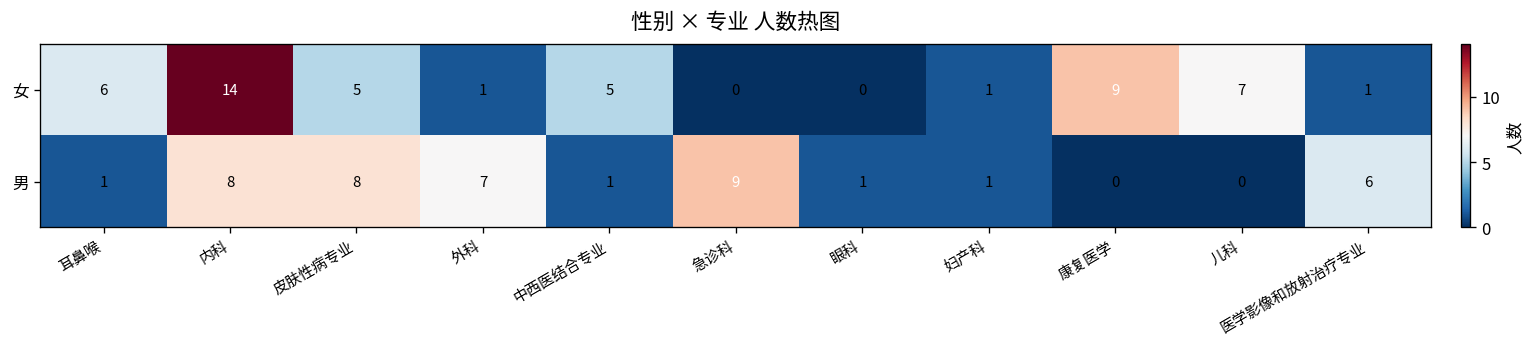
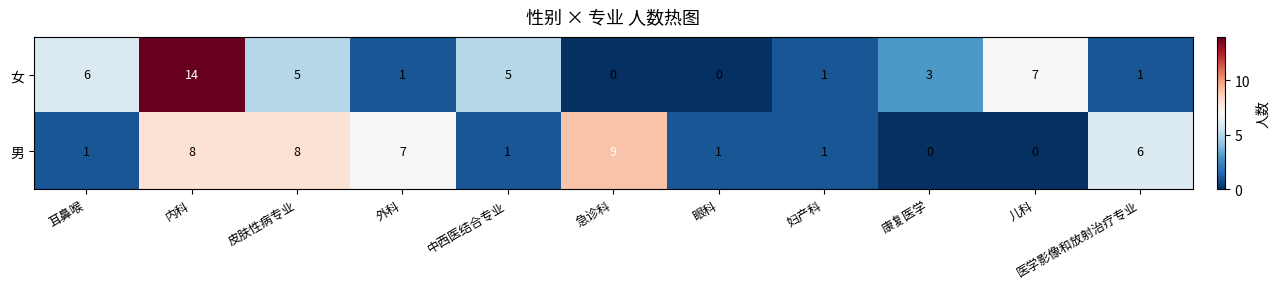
  {
    "女": {
      "耳鼻喉": 6,
      "内科": 14,
      "皮肤性病专业": 5,
      "外科": 1,
      "中西医结合专业": 5,
      "急诊科": 0,
      "眼科": 0,
      "妇产科": 1,
-     "康复医学": 9,
+     "康复医学": 3,
      "儿科": 7,
      "医学影像和放射治疗专业": 1
    },
    "男": {
      "耳鼻喉": 1,
      "内科": 8,
      "皮肤性病专业": 8,
      "外科": 7,
      "中西医结合专业": 1,
      "急诊科": 9,
      "眼科": 1,
      "妇产科": 1,
      "康复医学": 0,
      "儿科": 0,
      "医学影像和放射治疗专业": 6
    }
  }
